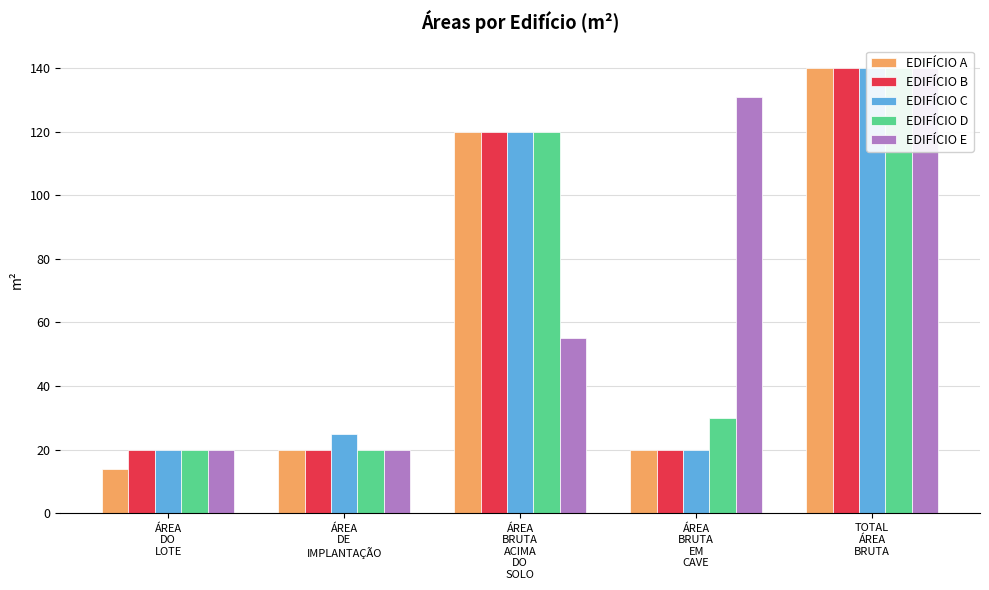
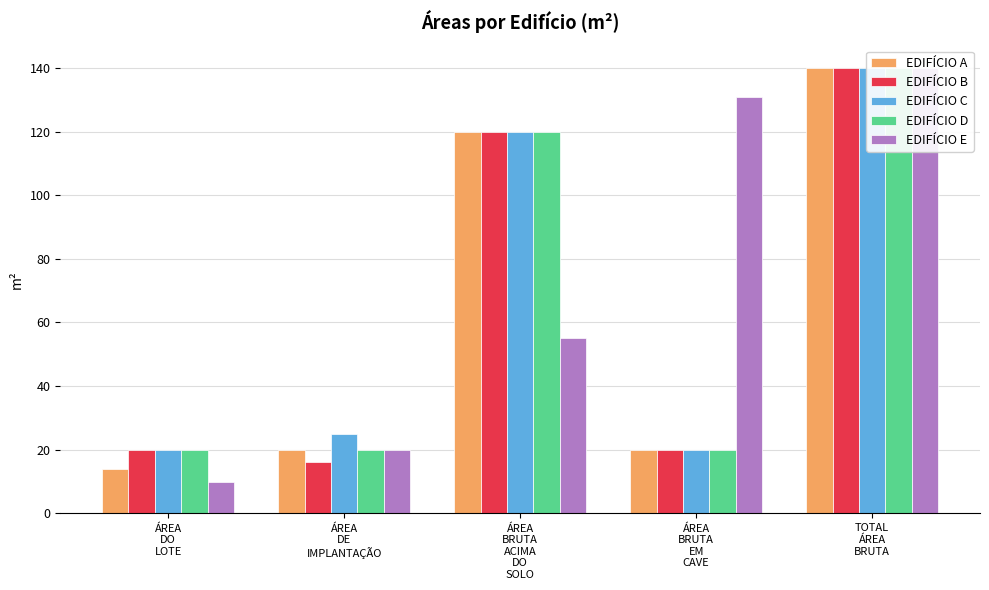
  {
    "EDIFÍCIO A": {
      "ÁREA DO LOTE": 14,
      "ÁREA DE IMPLANTAÇÃO": 20,
      "ÁREA BRUTA ACIMA DO SOLO": 120,
      "ÁREA BRUTA EM CAVE": 20,
      "TOTAL ÁREA BRUTA": 140
    },
    "EDIFÍCIO B": {
      "ÁREA DO LOTE": 20,
-     "ÁREA DE IMPLANTAÇÃO": 20,
+     "ÁREA DE IMPLANTAÇÃO": 16,
      "ÁREA BRUTA ACIMA DO SOLO": 120,
      "ÁREA BRUTA EM CAVE": 20,
      "TOTAL ÁREA BRUTA": 140
    },
    "EDIFÍCIO C": {
      "ÁREA DO LOTE": 20,
      "ÁREA DE IMPLANTAÇÃO": 25,
      "ÁREA BRUTA ACIMA DO SOLO": 120,
      "ÁREA BRUTA EM CAVE": 20
    },
    "EDIFÍCIO D": {
      "ÁREA DO LOTE": 20,
      "ÁREA DE IMPLANTAÇÃO": 20,
      "ÁREA BRUTA ACIMA DO SOLO": 120,
-     "ÁREA BRUTA EM CAVE": 30
+     "ÁREA BRUTA EM CAVE": 20
    },
    "EDIFÍCIO E": {
-     "ÁREA DO LOTE": 20,
+     "ÁREA DO LOTE": 10,
      "ÁREA DE IMPLANTAÇÃO": 20,
      "ÁREA BRUTA ACIMA DO SOLO": 55,
      "ÁREA BRUTA EM CAVE": 131
    }
  }
